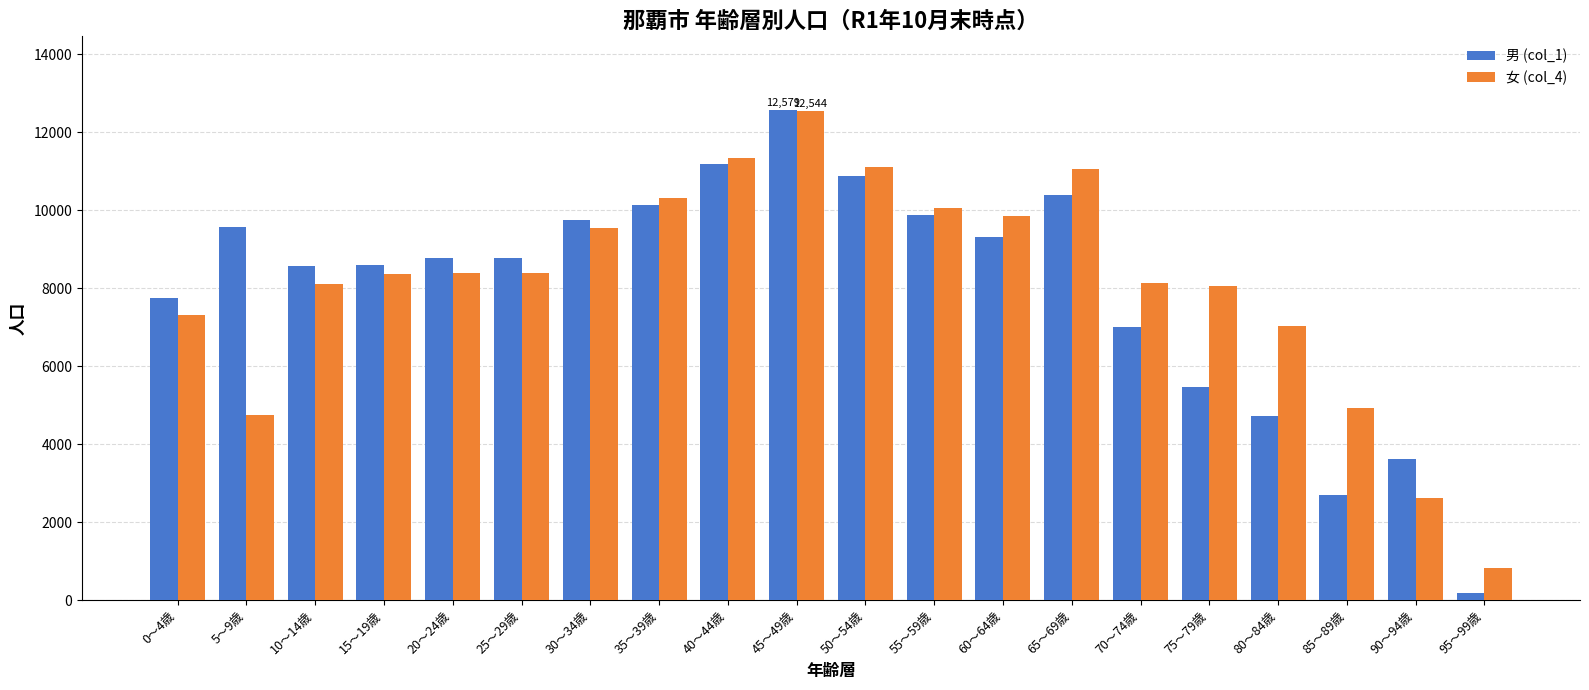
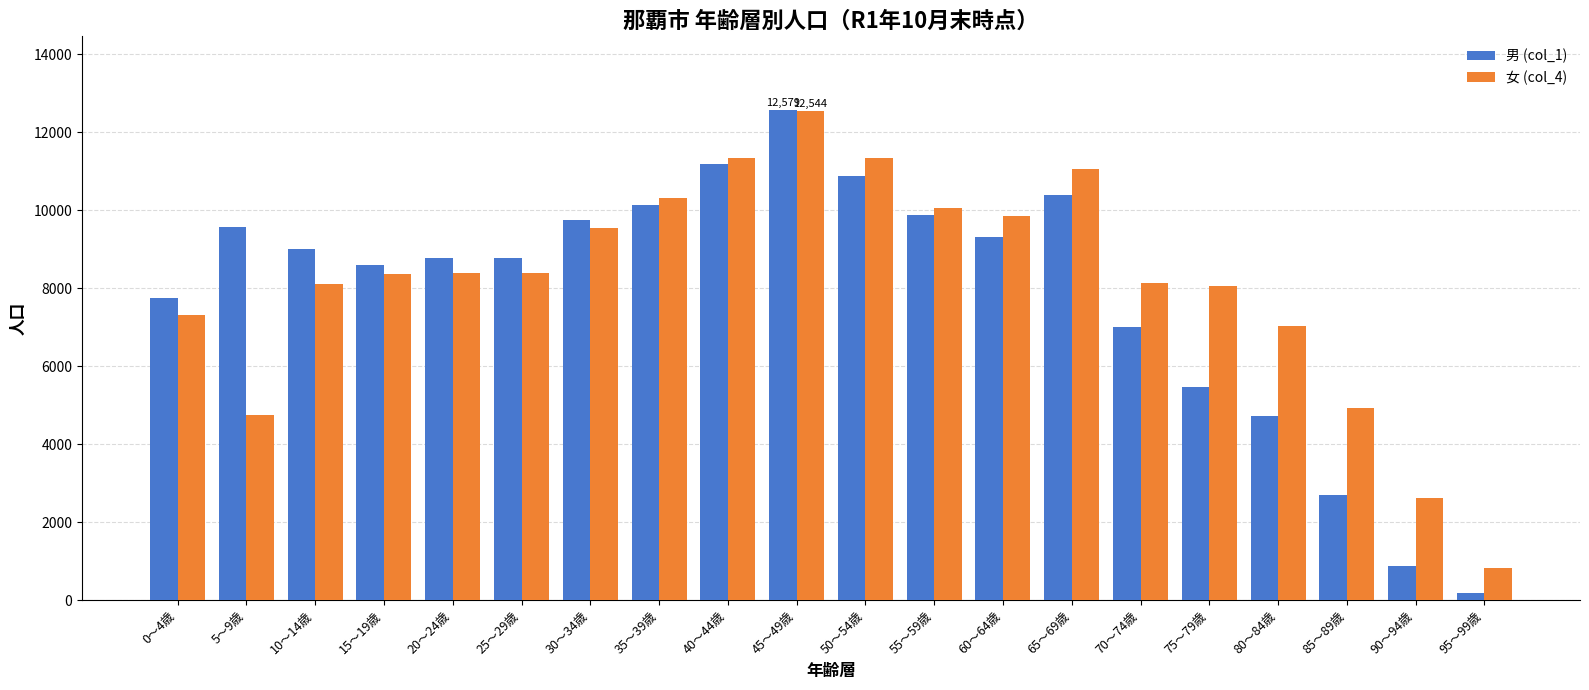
  {
    "男 (col_1)": {
      "0～4歳": 7700,
      "5～9歳": 9600,
-     "10～14歳": 8600,
+     "10～14歳": 9000,
      "15～19歳": 8600,
      "20～24歳": 8800,
      "25～29歳": 8800,
      "30～34歳": 9800,
      "35～39歳": 10100,
      "40～44歳": 11200,
      "50～54歳": 10900,
      "55～59歳": 9900,
      "60～64歳": 9300,
      "65～69歳": 10400,
      "70～74歳": 7000,
      "75～79歳": 5500,
      "80～84歳": 4700,
      "85～89歳": 2700,
-     "90～94歳": 3600,
+     "90～94歳": 900,
      "95～99歳": 200
    },
    "女 (col_4)": {
      "0～4歳": 7300,
      "5～9歳": 4700,
      "10～14歳": 8100,
      "15～19歳": 8400,
      "20～24歳": 8400,
      "25～29歳": 8400,
      "30～34歳": 9500,
      "35～39歳": 10300,
      "40～44歳": 11300,
-     "50～54歳": 11100,
+     "50～54歳": 11300,
      "55～59歳": 10000,
      "60～64歳": 9900,
      "65～69歳": 11100,
      "70～74歳": 8100,
      "75～79歳": 8100,
      "80～84歳": 7000,
      "85～89歳": 4900,
      "90～94歳": 2600,
      "95～99歳": 800
    }
  }
